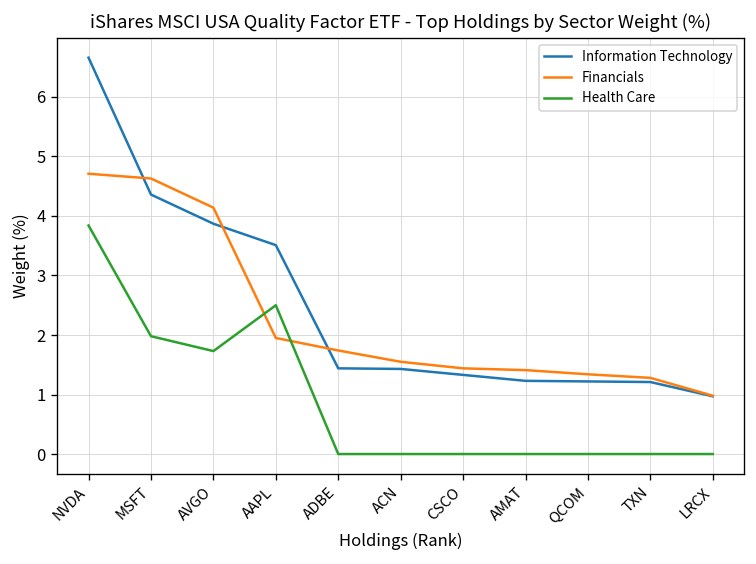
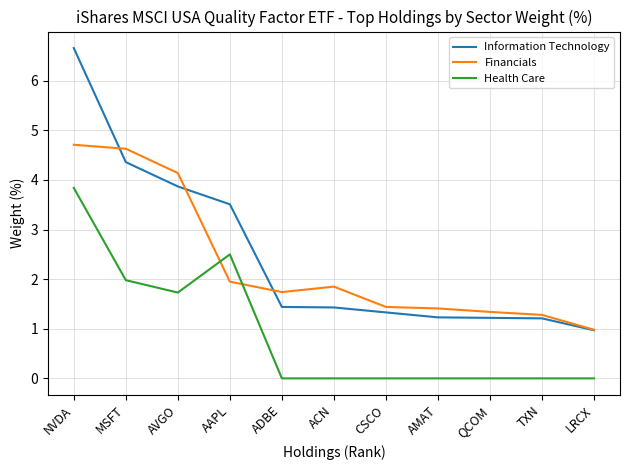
  {
    "Information Technology": {
      "NVDA": 6.7,
      "MSFT": 4.4,
      "AVGO": 3.9,
      "AAPL": 3.5,
      "ADBE": 1.4,
      "ACN": 1.4,
      "CSCO": 1.3,
      "AMAT": 1.2,
      "QCOM": 1.2,
      "TXN": 1.2
    },
    "Financials": {
      "NVDA": 4.7,
      "MSFT": 4.6,
      "AVGO": 4.1,
      "AAPL": 2.0,
      "ADBE": 1.7,
-     "ACN": 1.6,
+     "ACN": 1.9,
      "CSCO": 1.4,
      "AMAT": 1.4,
      "QCOM": 1.3,
      "TXN": 1.3
    },
    "Health Care": {
      "NVDA": 3.8,
      "MSFT": 2.0,
      "AVGO": 1.7,
      "AAPL": 2.5,
      "ADBE": 0.0,
      "ACN": 0.0,
      "CSCO": 0.0,
      "AMAT": 0.0,
      "QCOM": 0.0,
      "TXN": 0.0,
      "LRCX": 0.0
    }
  }
